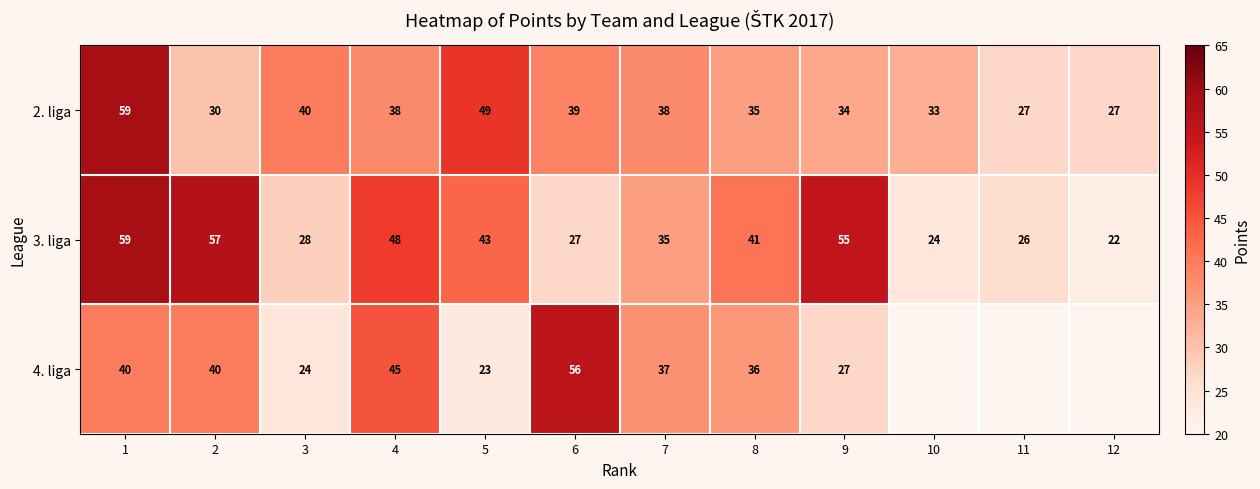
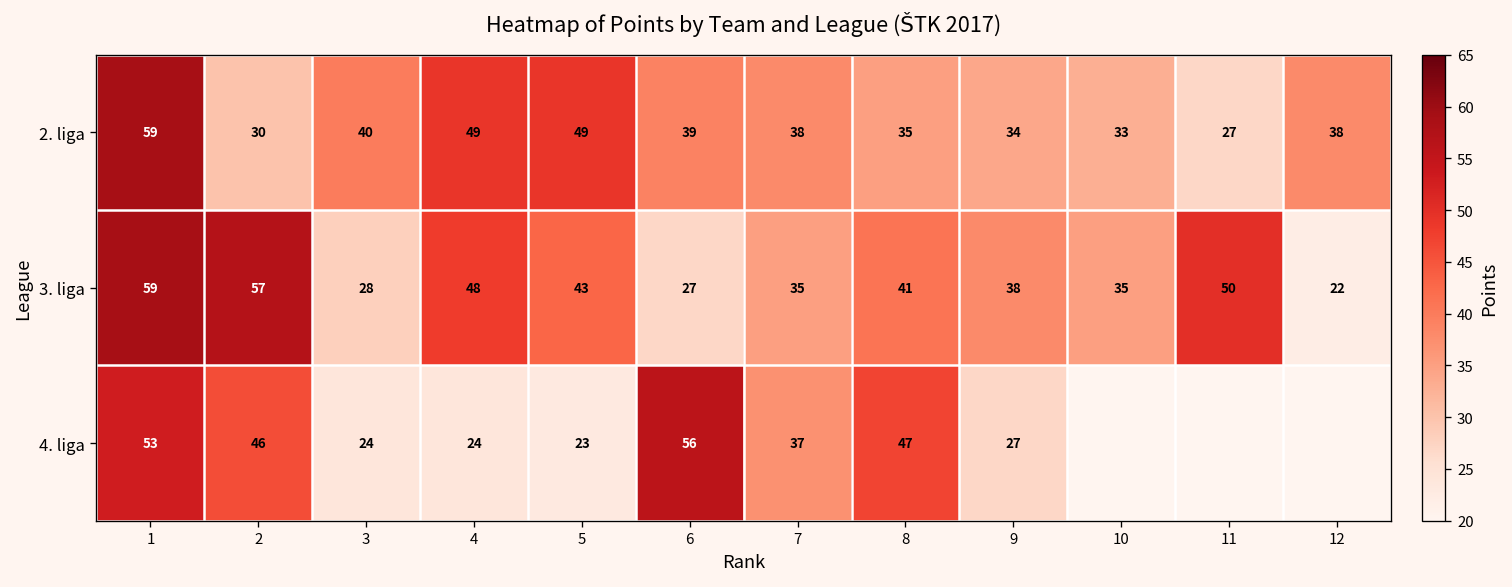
  {
    "2. liga": {
      "1": 59,
      "2": 30,
      "3": 40,
-     "4": 38,
+     "4": 49,
      "5": 49,
      "6": 39,
      "7": 38,
      "8": 35,
      "9": 34,
      "10": 33,
      "11": 27,
-     "12": 27
+     "12": 38
    },
    "3. liga": {
      "1": 59,
      "2": 57,
      "3": 28,
      "4": 48,
      "5": 43,
      "6": 27,
      "7": 35,
      "8": 41,
-     "9": 55,
-     "10": 24,
-     "11": 26,
+     "9": 38,
+     "10": 35,
+     "11": 50,
      "12": 22
    },
    "4. liga": {
-     "1": 40,
-     "2": 40,
+     "1": 53,
+     "2": 46,
      "3": 24,
-     "4": 45,
+     "4": 24,
      "5": 23,
      "6": 56,
      "7": 37,
-     "8": 36,
+     "8": 47,
      "9": 27
    }
  }
